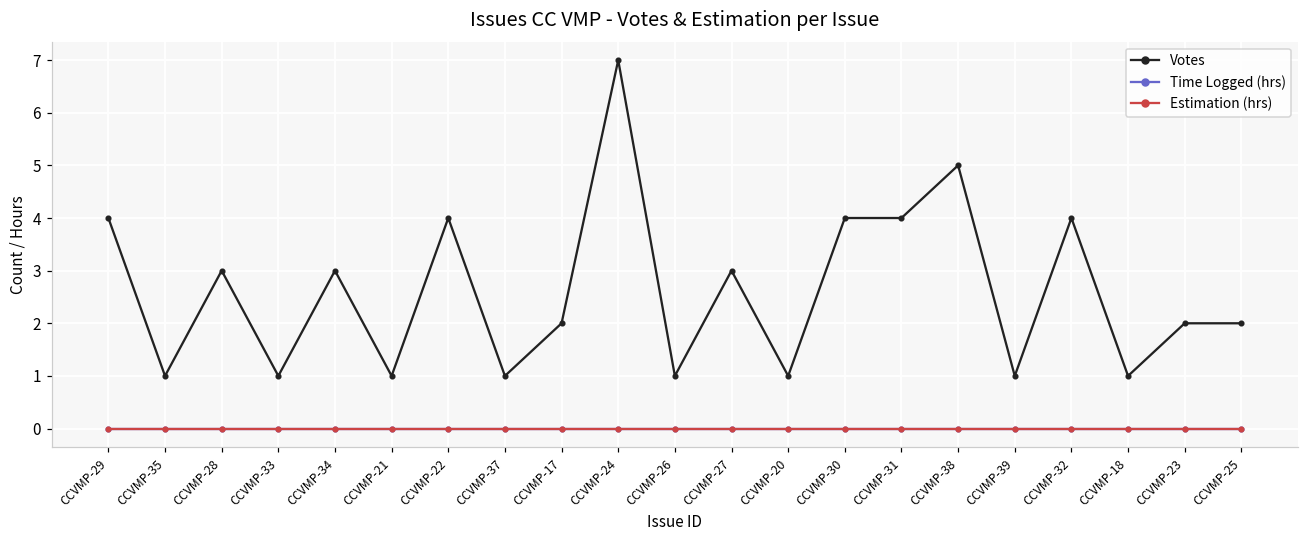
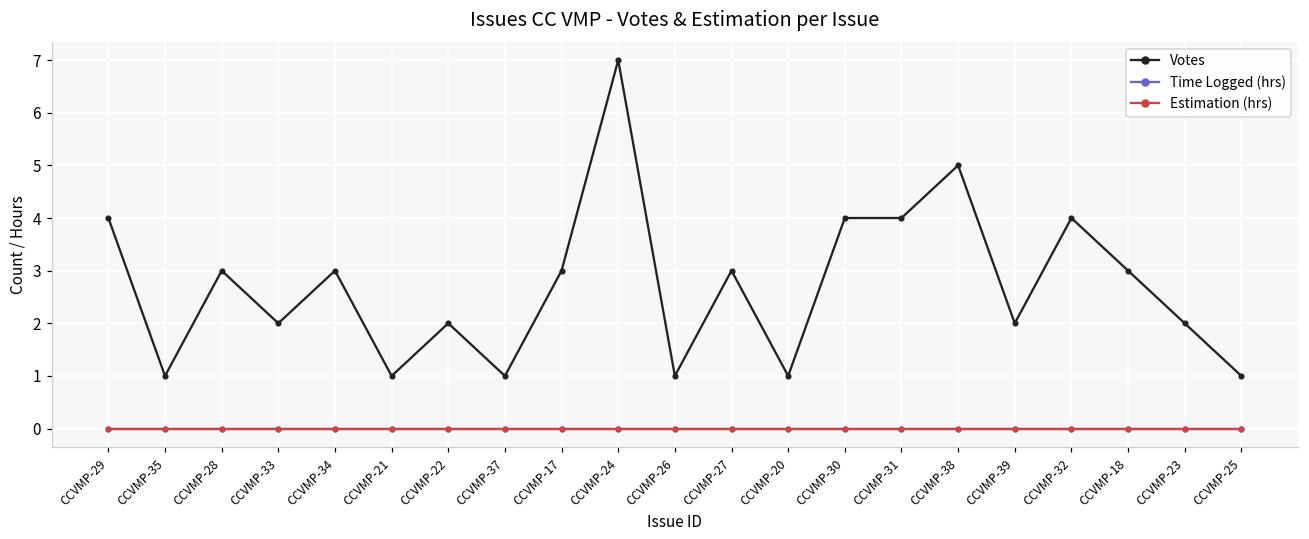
  {
    "Votes": {
      "CCVMP-29": 4,
      "CCVMP-35": 1,
      "CCVMP-28": 3,
-     "CCVMP-33": 1,
+     "CCVMP-33": 2,
      "CCVMP-34": 3,
      "CCVMP-21": 1,
-     "CCVMP-22": 4,
+     "CCVMP-22": 2,
      "CCVMP-37": 1,
-     "CCVMP-17": 2,
+     "CCVMP-17": 3,
      "CCVMP-24": 7,
      "CCVMP-26": 1,
      "CCVMP-27": 3,
      "CCVMP-20": 1,
      "CCVMP-30": 4,
      "CCVMP-31": 4,
      "CCVMP-38": 5,
-     "CCVMP-39": 1,
+     "CCVMP-39": 2,
      "CCVMP-32": 4,
-     "CCVMP-18": 1,
+     "CCVMP-18": 3,
      "CCVMP-23": 2,
-     "CCVMP-25": 2
+     "CCVMP-25": 1
    },
    "Estimation (hrs)": {
      "CCVMP-29": 0,
      "CCVMP-35": 0,
      "CCVMP-28": 0,
      "CCVMP-33": 0,
      "CCVMP-34": 0,
      "CCVMP-21": 0,
      "CCVMP-22": 0,
      "CCVMP-37": 0,
      "CCVMP-17": 0,
      "CCVMP-24": 0,
      "CCVMP-26": 0,
      "CCVMP-27": 0,
      "CCVMP-20": 0,
      "CCVMP-30": 0,
      "CCVMP-31": 0,
      "CCVMP-38": 0,
      "CCVMP-39": 0,
      "CCVMP-32": 0,
      "CCVMP-18": 0,
      "CCVMP-23": 0,
      "CCVMP-25": 0
    }
  }
